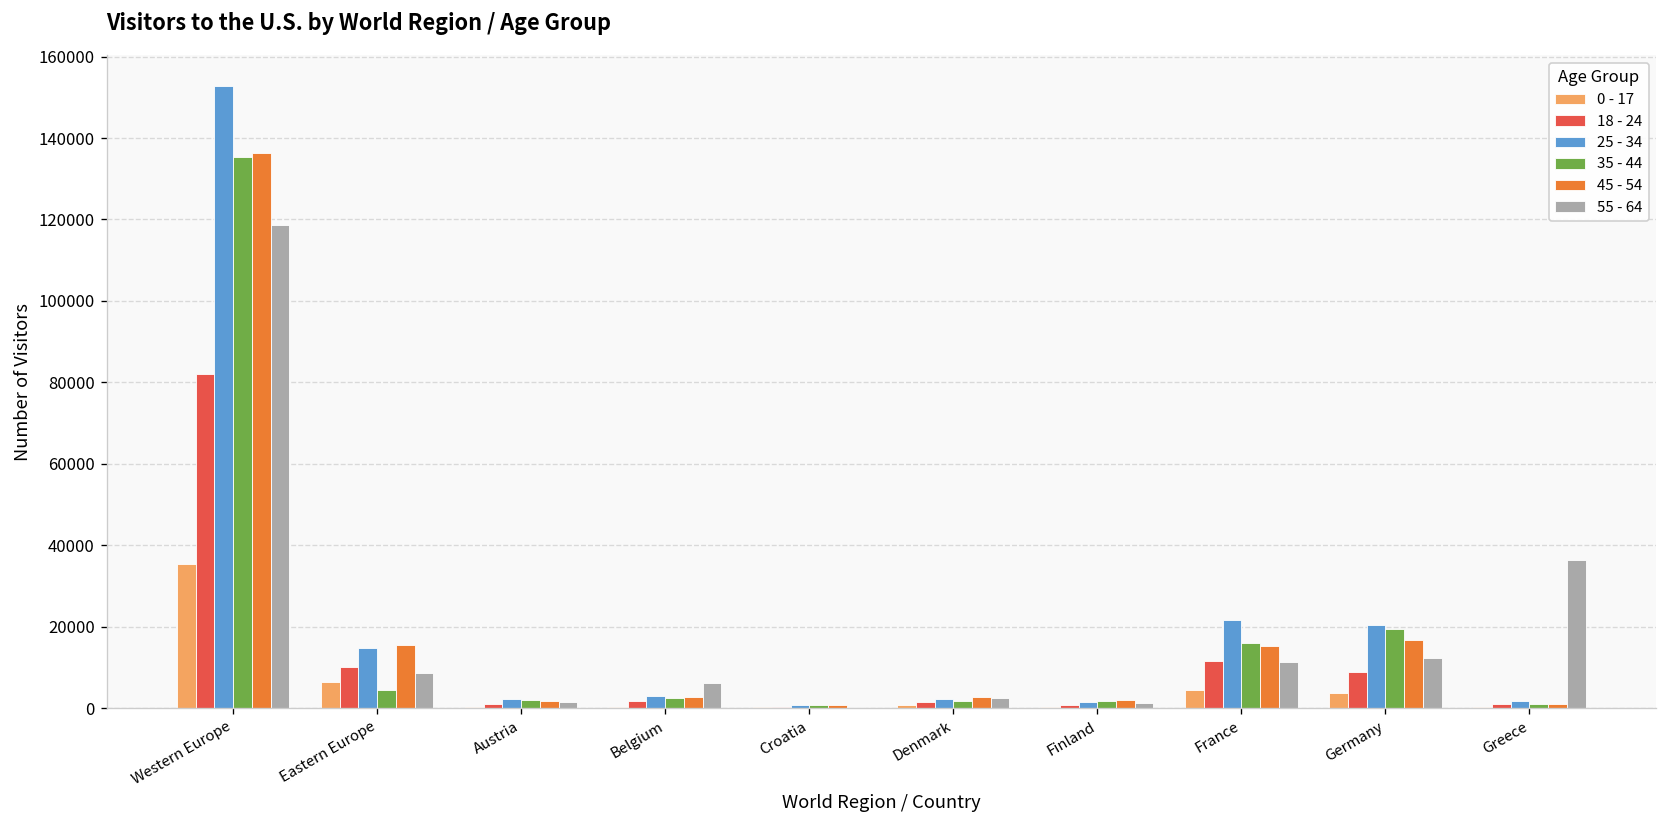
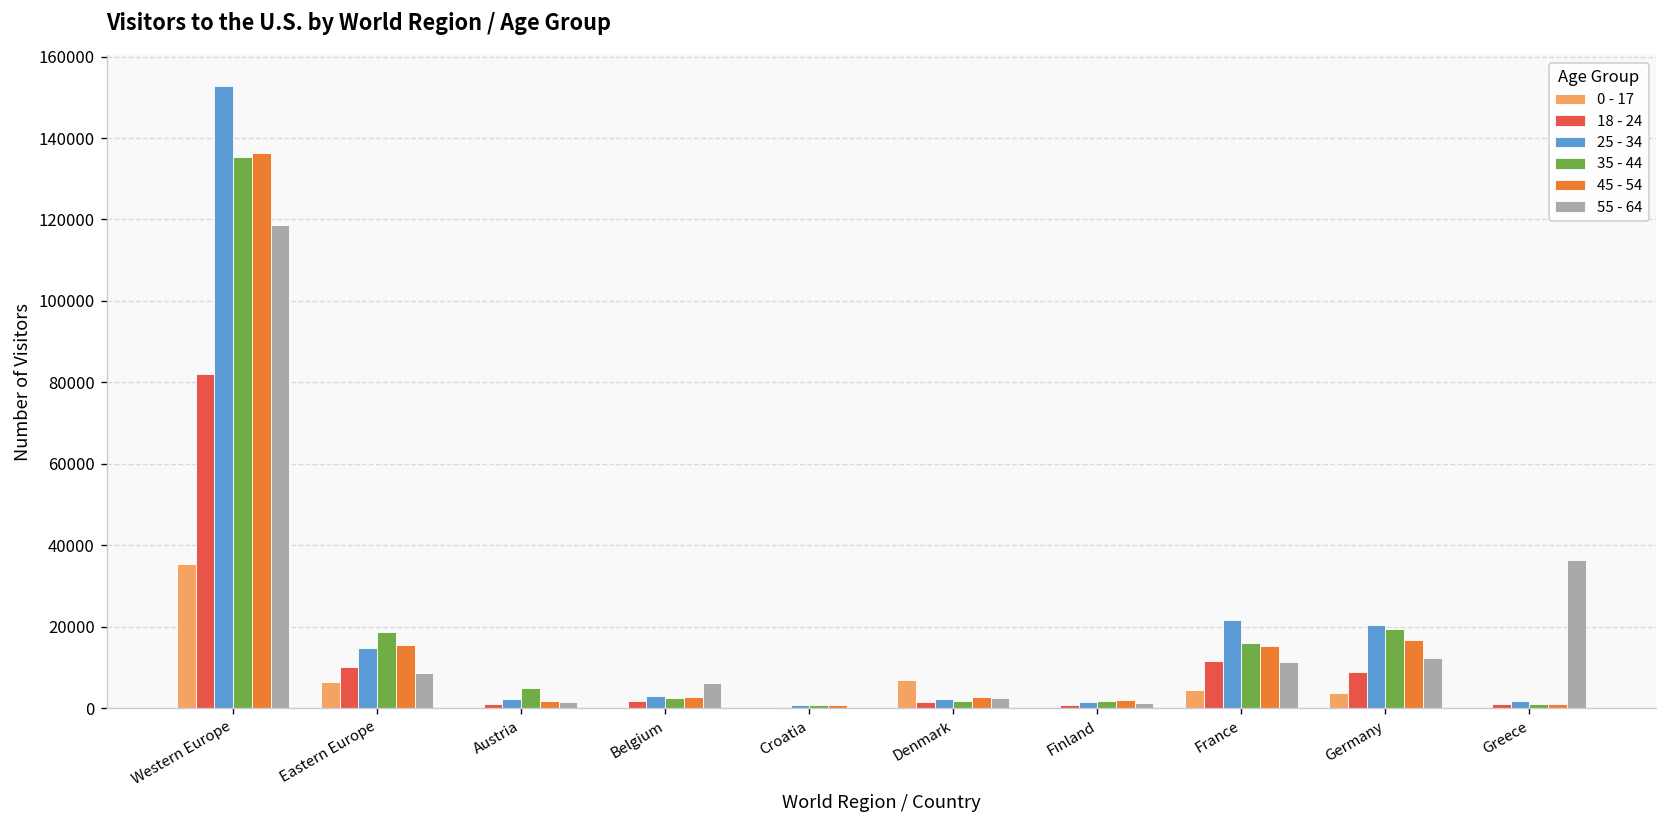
  {
    "0 - 17": {
      "Western Europe": 35000,
      "Eastern Europe": 6000,
-     "Denmark": 1000,
+     "Denmark": 7000,
      "France": 4000,
      "Germany": 4000
    },
    "25 - 34": {
      "Western Europe": 153000,
      "Eastern Europe": 15000,
      "Austria": 2000,
      "Belgium": 3000,
      "Croatia": 1000,
      "Denmark": 2000,
      "Finland": 2000,
      "France": 22000,
      "Germany": 20000,
      "Greece": 2000
    },
    "35 - 44": {
      "Western Europe": 135000,
-     "Eastern Europe": 5000,
-     "Austria": 2000,
+     "Eastern Europe": 19000,
+     "Austria": 5000,
      "Belgium": 3000,
      "Croatia": 1000,
      "Denmark": 2000,
      "Finland": 2000,
      "France": 16000,
      "Germany": 20000,
      "Greece": 1000
    },
    "55 - 64": {
      "Western Europe": 119000,
      "Eastern Europe": 9000,
      "Austria": 2000,
      "Belgium": 6000,
      "Denmark": 3000,
      "Finland": 1000,
      "France": 11000,
      "Germany": 12000,
      "Greece": 36000
    }
  }
